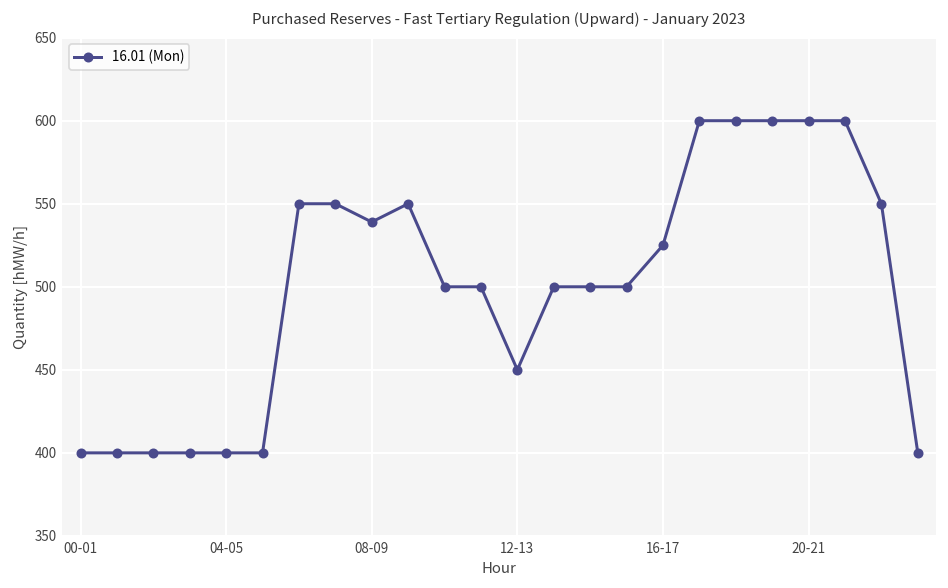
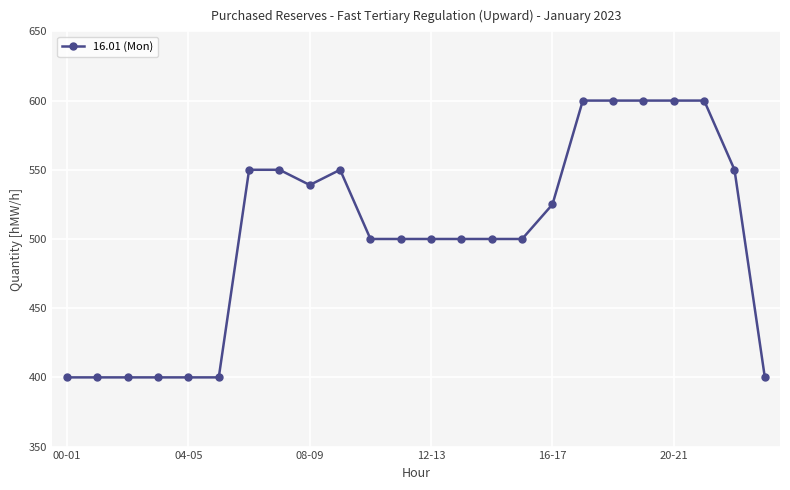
  {
    "00-01": 400,
    "04-05": 400,
    "08-09": 539,
-   "12-13": 450,
+   "12-13": 500,
    "16-17": 525,
    "20-21": 600
  }
